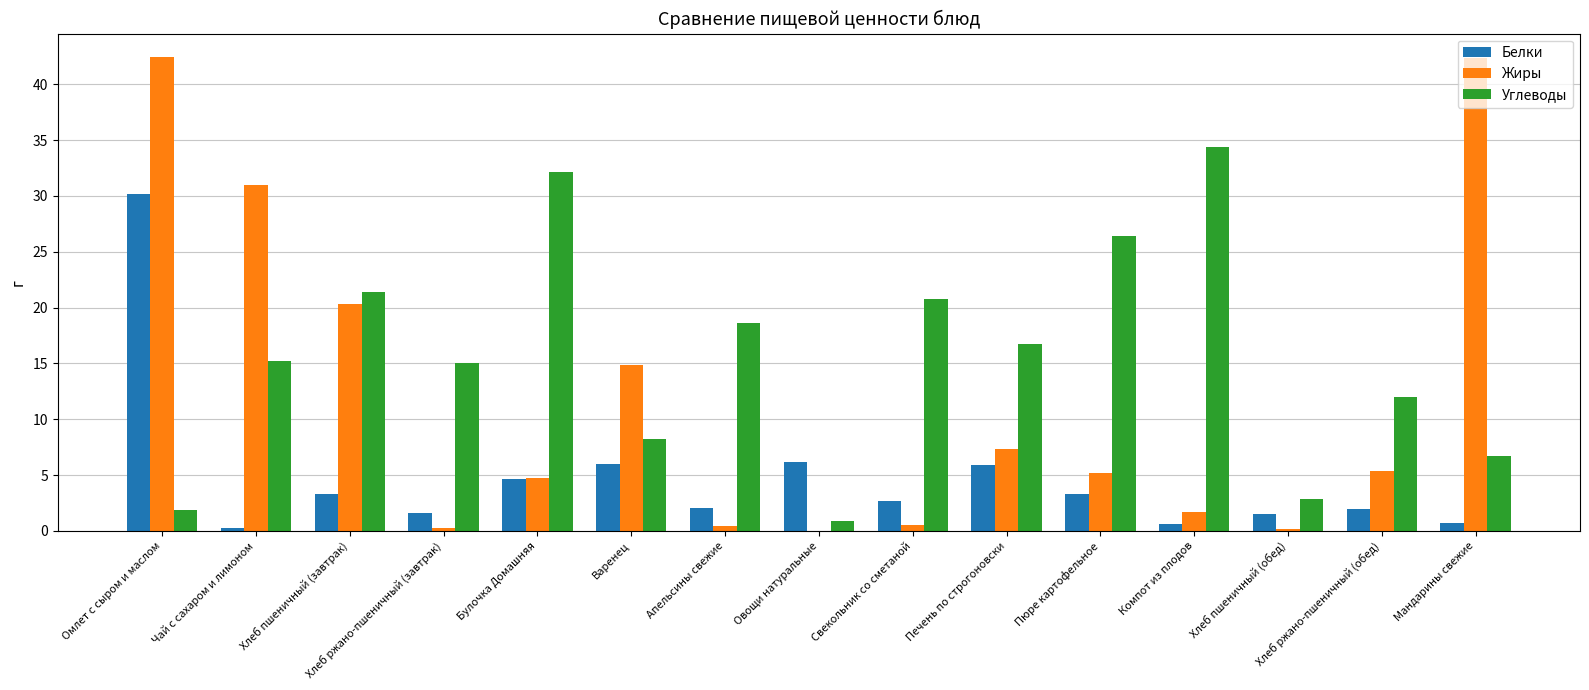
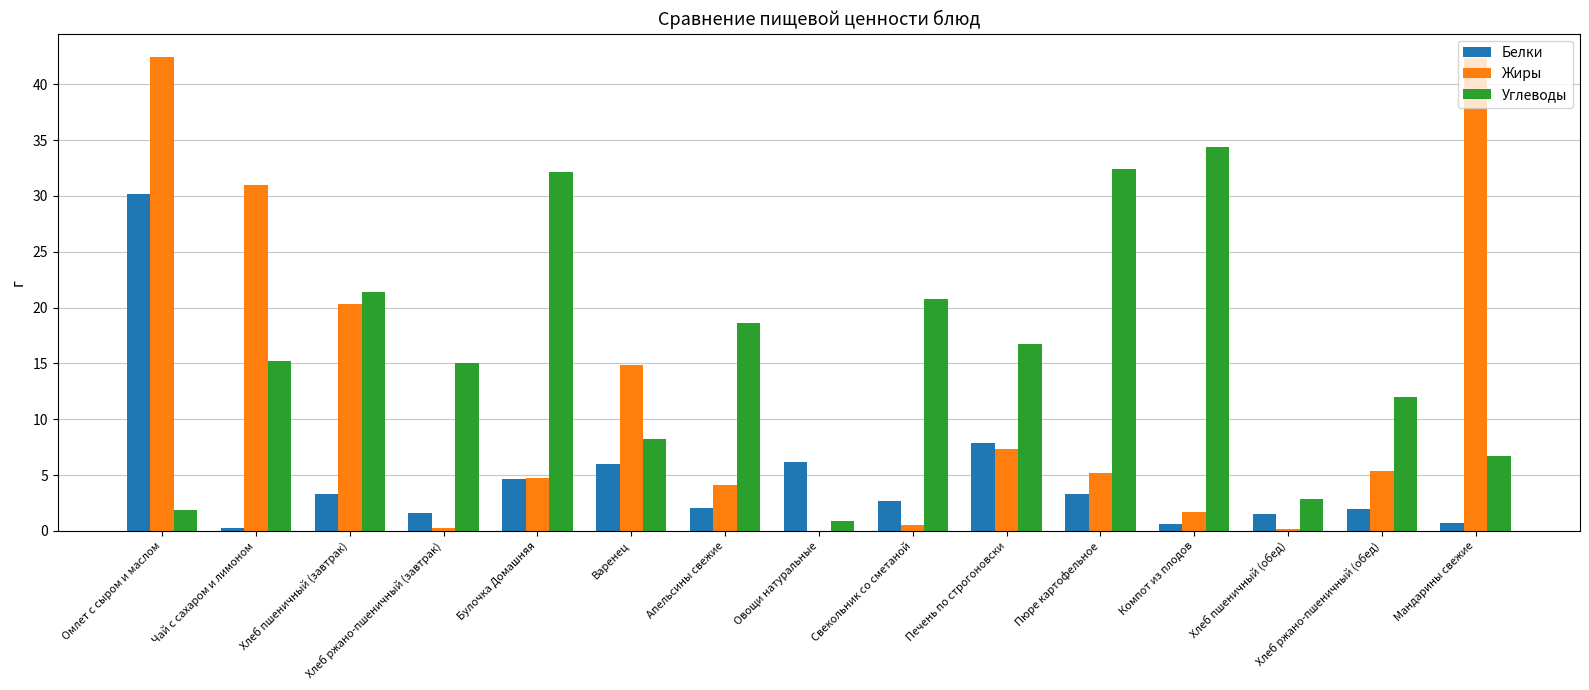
  {
    "Белки": {
      "Омлет с сыром и маслом": 30.2,
      "Чай с сахаром и лимоном": 0.3,
      "Хлеб пшеничный (завтрак)": 3.3,
      "Хлеб ржано-пшеничный (завтрак)": 1.6,
      "Булочка Домашняя": 4.6,
      "Варенец": 6.0,
      "Апельсины свежие": 2.1,
      "Овощи натуральные": 6.2,
      "Свекольник со сметаной": 2.6,
-     "Печень по строгоновски": 5.9,
+     "Печень по строгоновски": 7.9,
      "Пюре картофельное": 3.3,
      "Компот из плодов": 0.6,
      "Хлеб пшеничный (обед)": 1.5,
      "Хлеб ржано-пшеничный (обед)": 1.9,
      "Мандарины свежие": 0.7
    },
    "Жиры": {
      "Омлет с сыром и маслом": 42.4,
      "Чай с сахаром и лимоном": 31.0,
      "Хлеб пшеничный (завтрак)": 20.4,
      "Хлеб ржано-пшеничный (завтрак)": 0.2,
      "Булочка Домашняя": 4.7,
      "Варенец": 14.9,
-     "Апельсины свежие": 0.5,
+     "Апельсины свежие": 4.1,
      "Овощи натуральные": 0.0,
      "Свекольник со сметаной": 0.5,
      "Печень по строгоновски": 7.3,
      "Пюре картофельное": 5.2,
      "Компот из плодов": 1.7,
      "Хлеб ржано-пшеничный (обед)": 5.4
    },
    "Углеводы": {
      "Омлет с сыром и маслом": 1.9,
      "Чай с сахаром и лимоном": 15.3,
      "Хлеб пшеничный (завтрак)": 21.4,
      "Хлеб ржано-пшеничный (завтрак)": 15.0,
      "Булочка Домашняя": 32.2,
      "Варенец": 8.2,
      "Апельсины свежие": 18.6,
      "Овощи натуральные": 0.9,
      "Свекольник со сметаной": 20.8,
      "Печень по строгоновски": 16.7,
-     "Пюре картофельное": 26.4,
+     "Пюре картофельное": 32.5,
      "Компот из плодов": 34.3,
      "Хлеб пшеничный (обед)": 2.9,
      "Хлеб ржано-пшеничный (обед)": 12.0,
      "Мандарины свежие": 6.8
    }
  }
